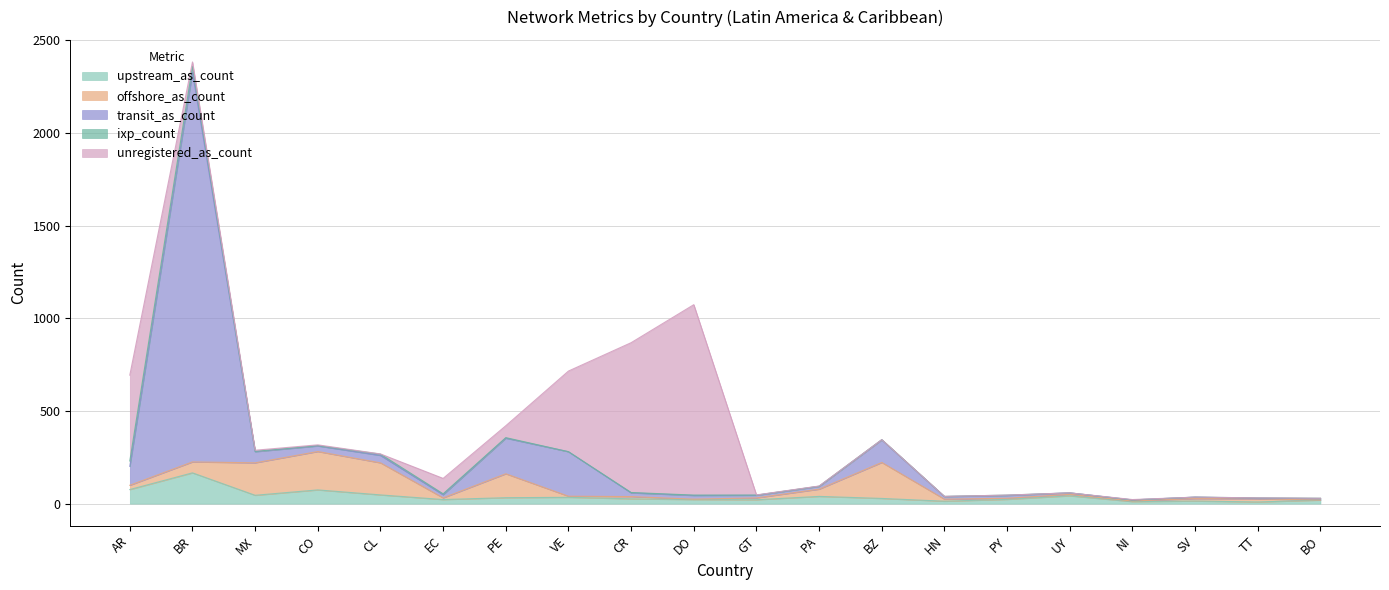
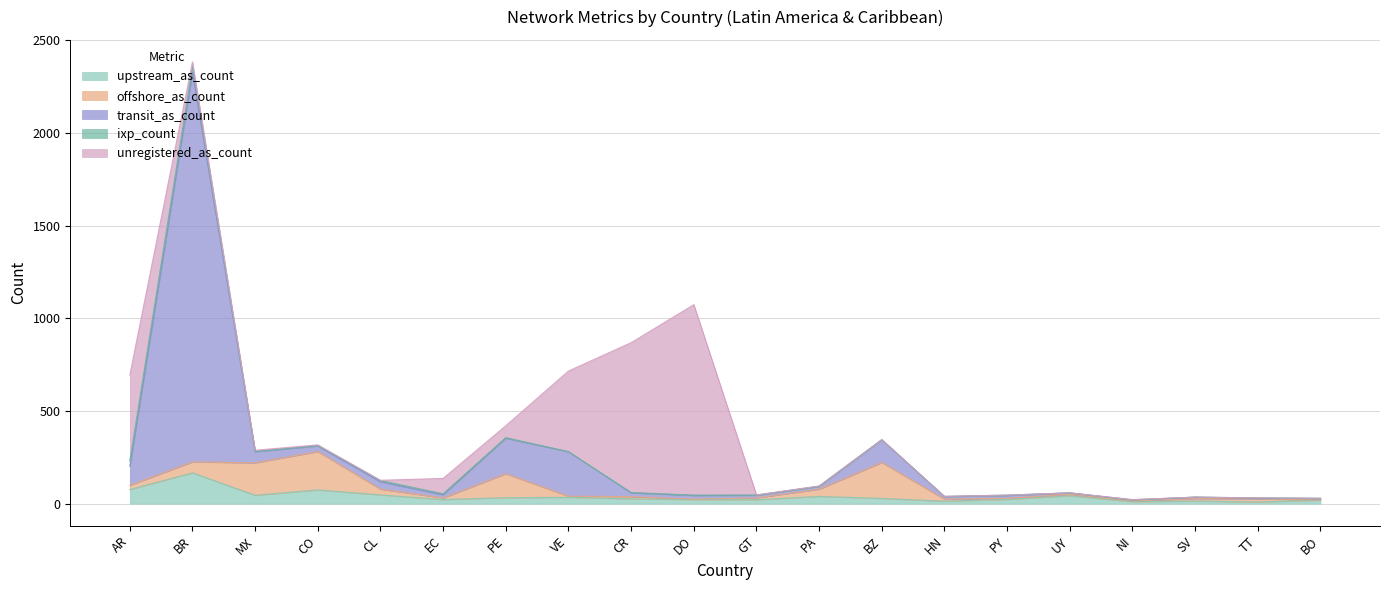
  {
    "offshore_as_count": {
      "AR": 20,
      "BR": 60,
      "MX": 180,
      "CO": 210,
-     "CL": 170,
+     "CL": 30,
      "PE": 130,
      "PA": 40,
      "BZ": 190
    },
    "transit_as_count": {
      "AR": 100,
      "BR": 2100
    },
    "unregistered_as_count": {
      "AR": 460,
      "BR": 20,
      "EC": 80,
      "PE": 60,
      "VE": 440,
      "CR": 810,
      "DO": 1030
    }
  }
